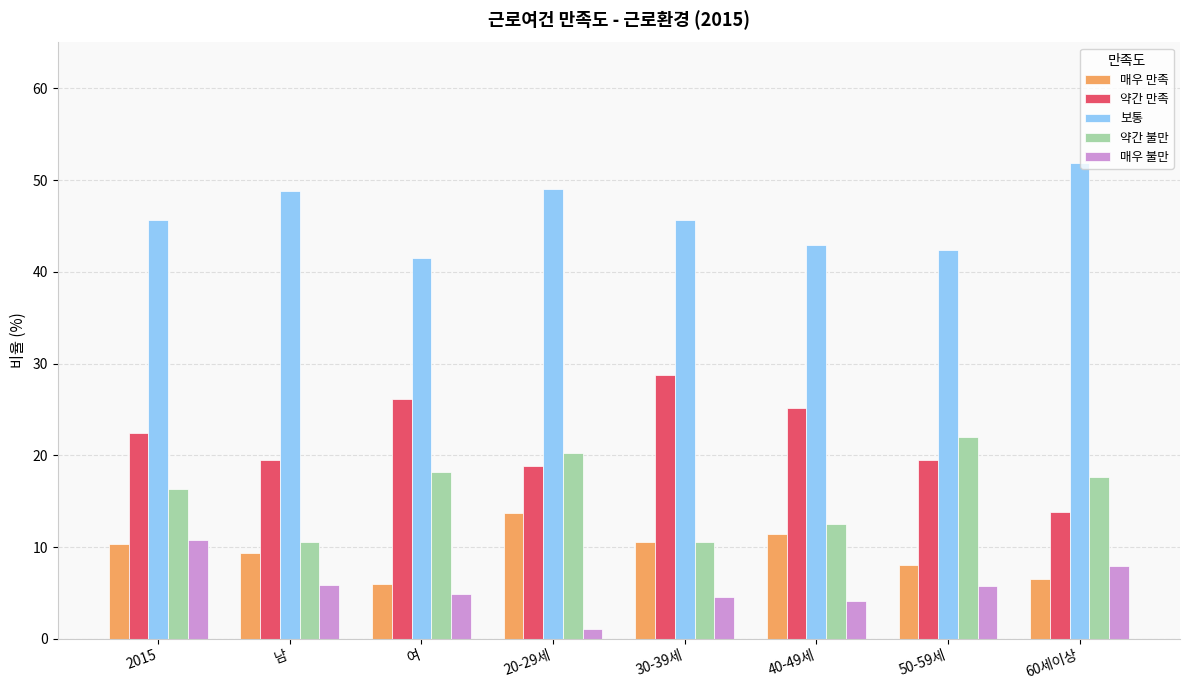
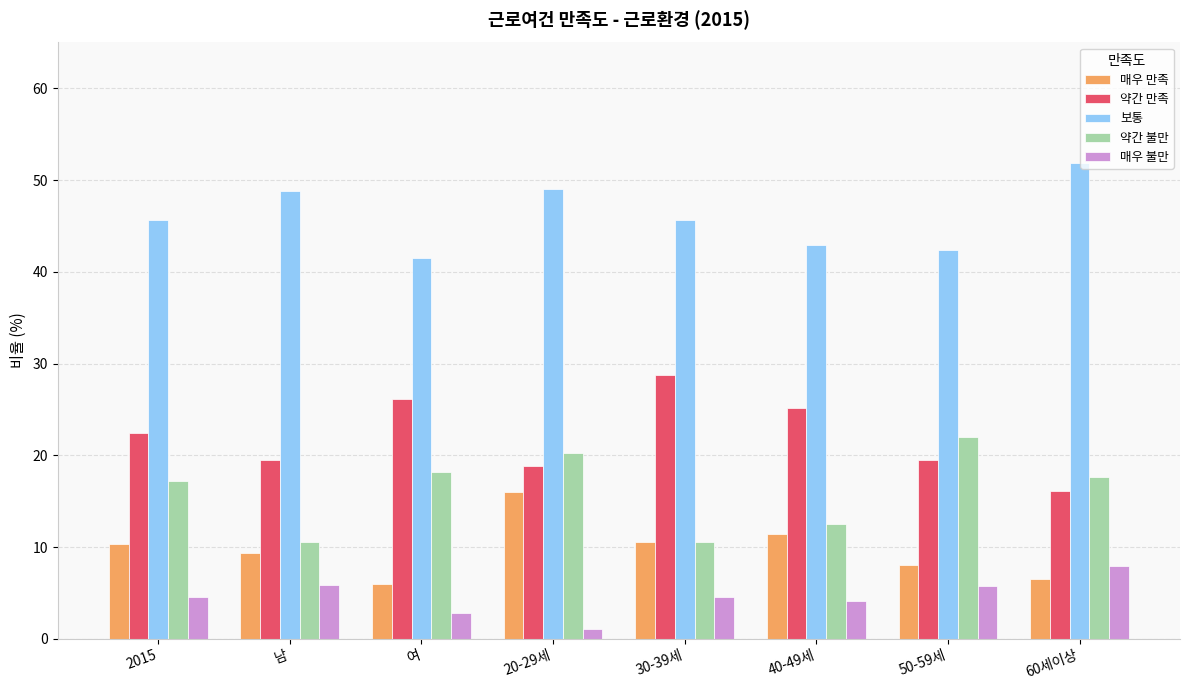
  {
    "매우 만족": {
      "2015": 10,
      "남": 9,
      "여": 6,
-     "20-29세": 14,
+     "20-29세": 16,
      "30-39세": 11,
      "40-49세": 11,
      "50-59세": 8,
      "60세이상": 7
    },
    "약간 만족": {
      "2015": 22,
      "남": 20,
      "여": 26,
      "20-29세": 19,
      "30-39세": 29,
      "40-49세": 25,
      "50-59세": 20,
-     "60세이상": 14
+     "60세이상": 16
    },
    "보통": {
      "2015": 46,
      "남": 49,
      "여": 42,
      "20-29세": 49,
      "30-39세": 46,
      "40-49세": 43,
      "50-59세": 42,
      "60세이상": 52
    },
    "약간 불만": {
-     "2015": 16,
+     "2015": 17,
      "남": 11,
      "여": 18,
      "20-29세": 20,
      "30-39세": 11,
      "40-49세": 13,
      "50-59세": 22,
      "60세이상": 18
    },
    "매우 불만": {
-     "2015": 11,
+     "2015": 5,
      "남": 6,
-     "여": 5,
+     "여": 3,
      "20-29세": 1,
      "30-39세": 5,
      "40-49세": 4,
      "50-59세": 6,
      "60세이상": 8
    }
  }
